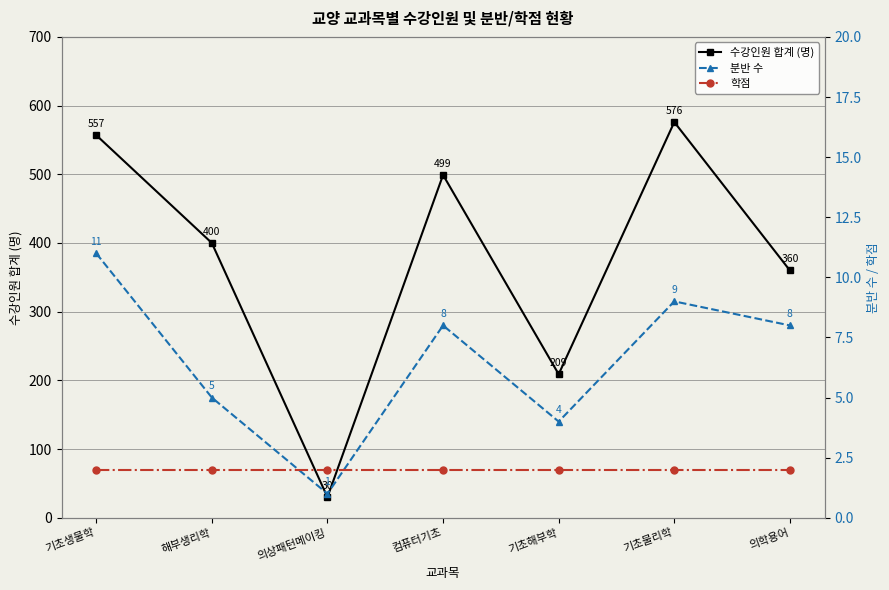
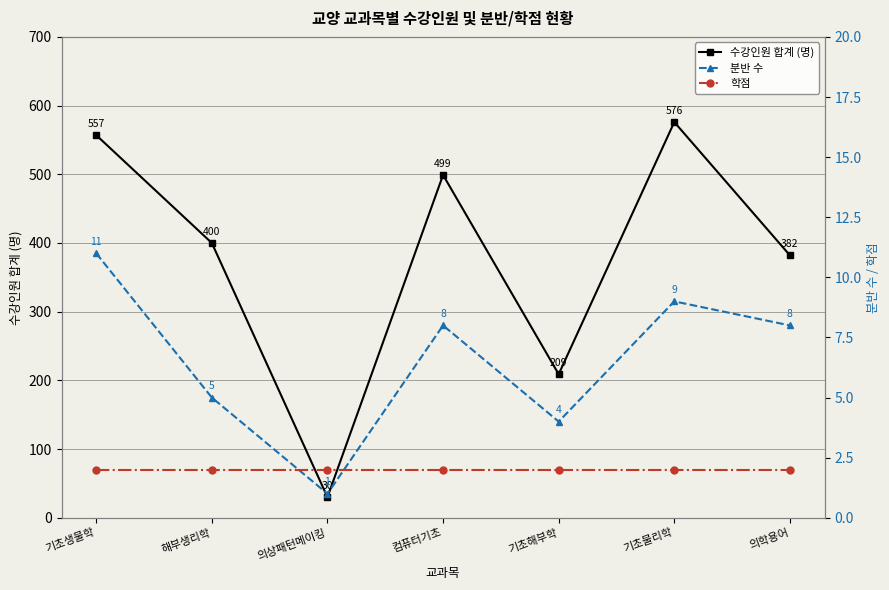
  {
    "수강인원 합계 (명)": {
      "기초생물학": 557,
      "해부생리학": 400,
      "컴퓨터기초": 499,
      "기초해부학": 209,
      "기초물리학": 576,
-     "의학용어": 360
+     "의학용어": 382
    },
    "분반 수": {
      "기초생물학": 11,
      "해부생리학": 5,
      "컴퓨터기초": 8,
      "기초해부학": 4,
      "기초물리학": 9,
      "의학용어": 8
    }
  }
